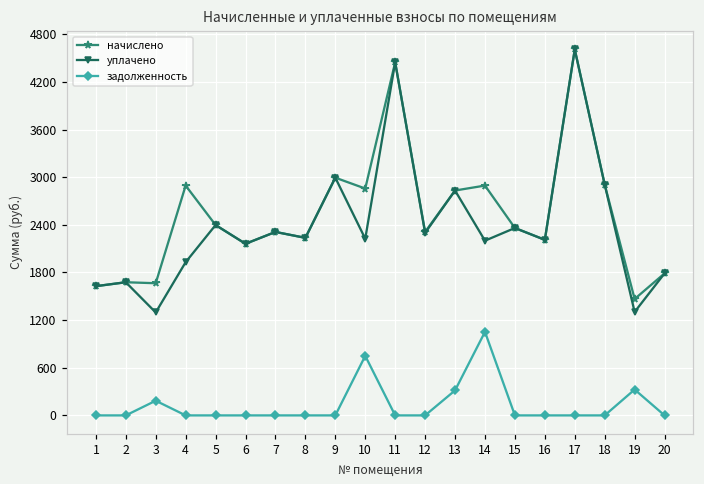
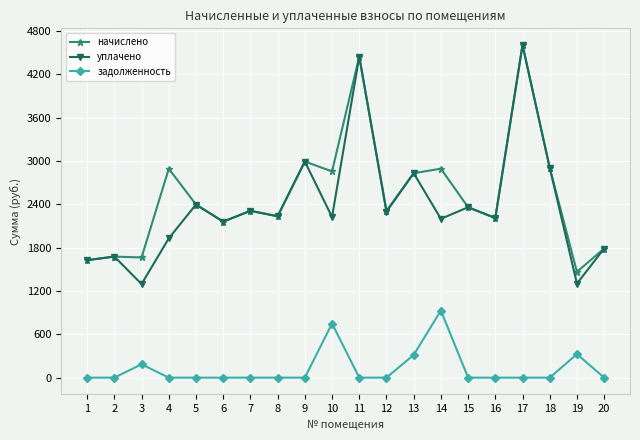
  {
    "задолженность": {
      "1": 0,
      "2": 0,
      "3": 200,
      "4": 0,
      "5": 0,
      "6": 0,
      "7": 0,
      "8": 0,
      "9": 0,
      "10": 700,
      "11": 0,
      "12": 0,
      "13": 300,
-     "14": 1100,
+     "14": 900,
      "15": 0,
      "16": 0,
      "17": 0,
      "18": 0,
      "19": 300,
      "20": 0
    }
  }
